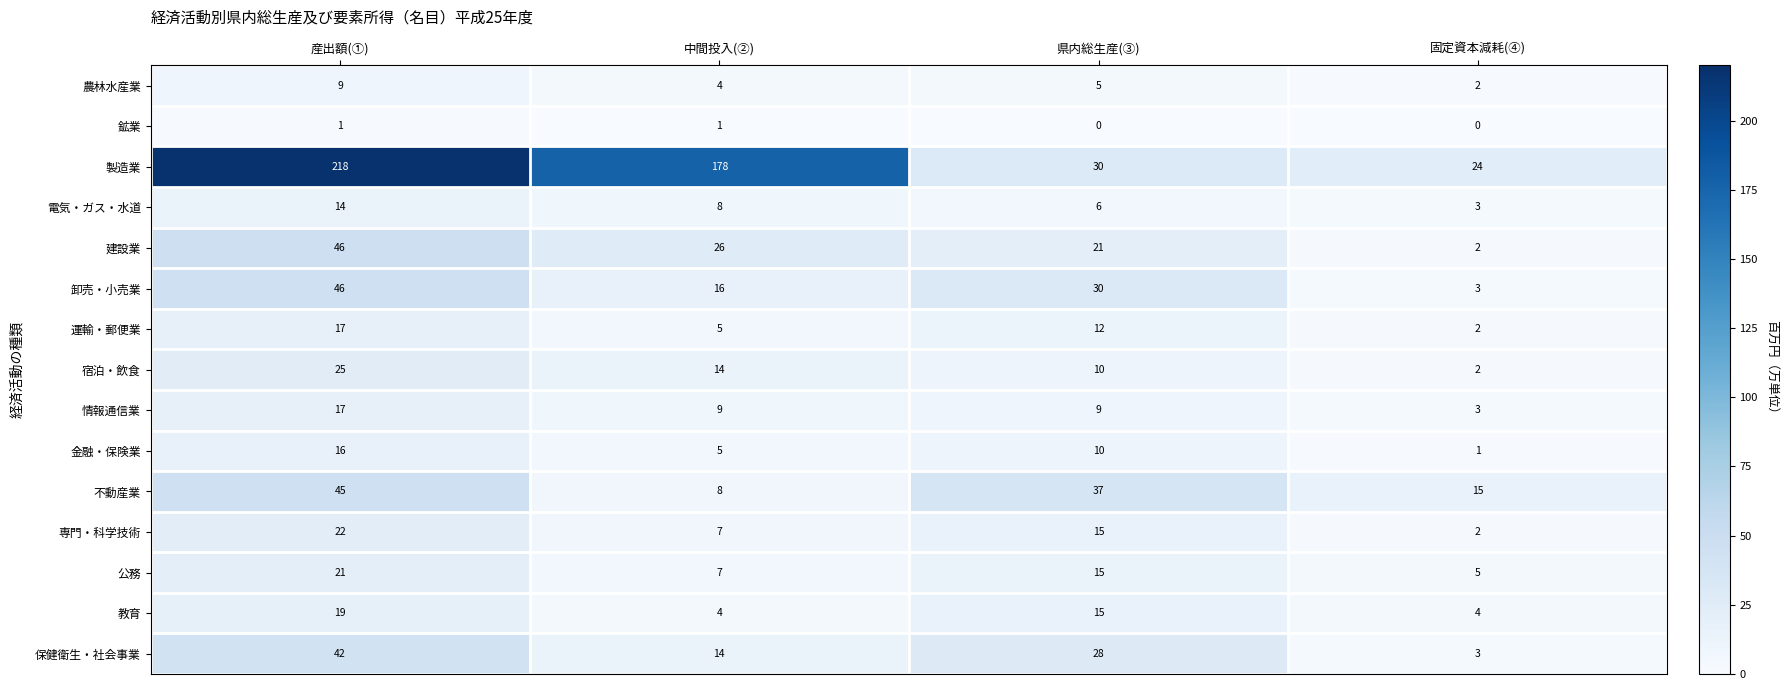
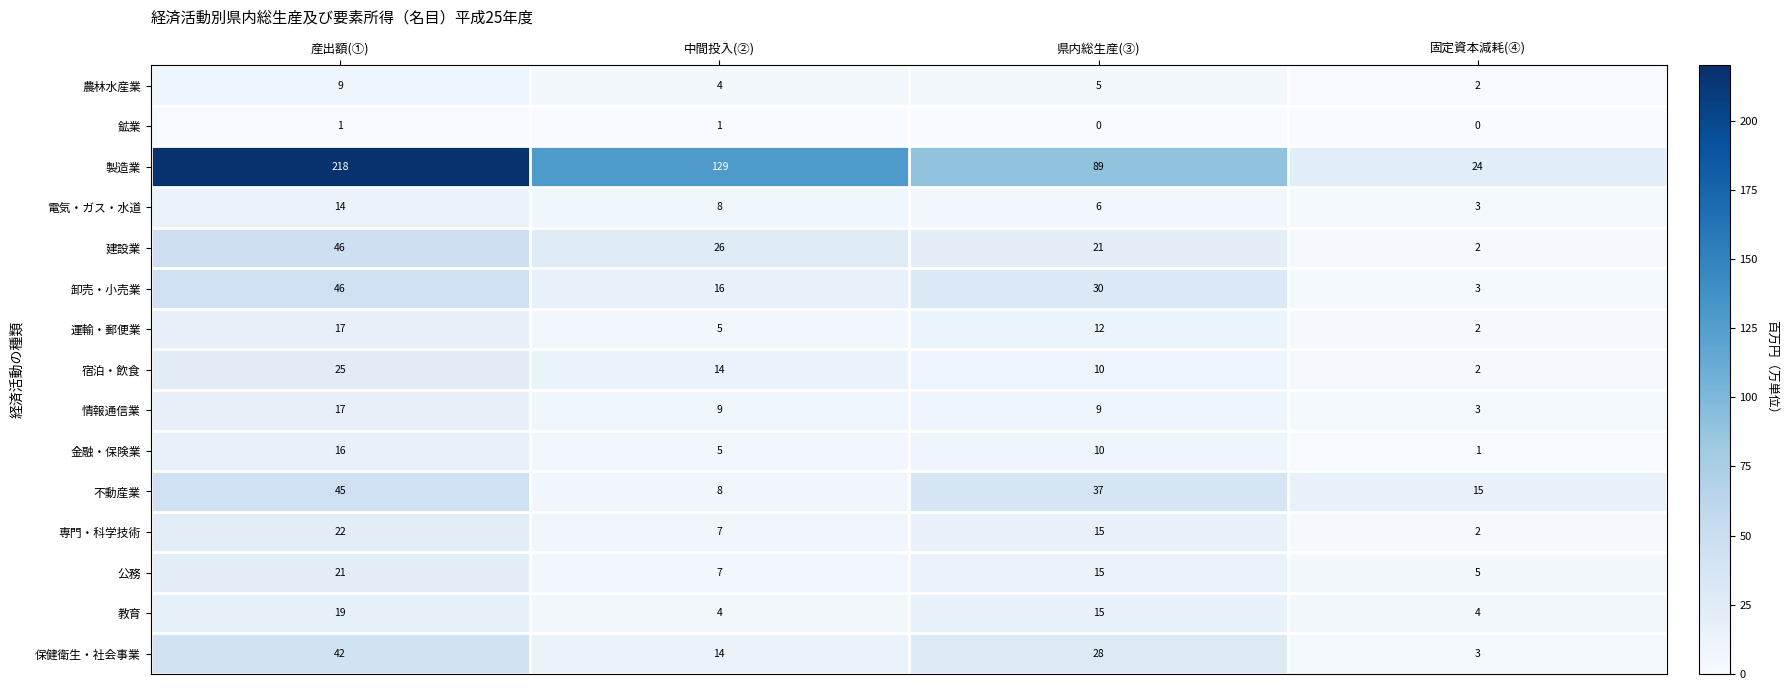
  {
    "農林水産業": {
      "産出額(①)": 9,
      "中間投入(②)": 4,
      "県内総生産(③)": 5,
      "固定資本減耗(④)": 2
    },
    "鉱業": {
      "産出額(①)": 1,
      "中間投入(②)": 1,
      "県内総生産(③)": 0,
      "固定資本減耗(④)": 0
    },
    "製造業": {
      "産出額(①)": 218,
-     "中間投入(②)": 178,
-     "県内総生産(③)": 30,
+     "中間投入(②)": 129,
+     "県内総生産(③)": 89,
      "固定資本減耗(④)": 24
    },
    "電気・ガス・水道": {
      "産出額(①)": 14,
      "中間投入(②)": 8,
      "県内総生産(③)": 6,
      "固定資本減耗(④)": 3
    },
    "建設業": {
      "産出額(①)": 46,
      "中間投入(②)": 26,
      "県内総生産(③)": 21,
      "固定資本減耗(④)": 2
    },
    "卸売・小売業": {
      "産出額(①)": 46,
      "中間投入(②)": 16,
      "県内総生産(③)": 30,
      "固定資本減耗(④)": 3
    },
    "運輸・郵便業": {
      "産出額(①)": 17,
      "中間投入(②)": 5,
      "県内総生産(③)": 12,
      "固定資本減耗(④)": 2
    },
    "宿泊・飲食": {
      "産出額(①)": 25,
      "中間投入(②)": 14,
      "県内総生産(③)": 10,
      "固定資本減耗(④)": 2
    },
    "情報通信業": {
      "産出額(①)": 17,
      "中間投入(②)": 9,
      "県内総生産(③)": 9,
      "固定資本減耗(④)": 3
    },
    "金融・保険業": {
      "産出額(①)": 16,
      "中間投入(②)": 5,
      "県内総生産(③)": 10,
      "固定資本減耗(④)": 1
    },
    "不動産業": {
      "産出額(①)": 45,
      "中間投入(②)": 8,
      "県内総生産(③)": 37,
      "固定資本減耗(④)": 15
    },
    "専門・科学技術": {
      "産出額(①)": 22,
      "中間投入(②)": 7,
      "県内総生産(③)": 15,
      "固定資本減耗(④)": 2
    },
    "公務": {
      "産出額(①)": 21,
      "中間投入(②)": 7,
      "県内総生産(③)": 15,
      "固定資本減耗(④)": 5
    },
    "教育": {
      "産出額(①)": 19,
      "中間投入(②)": 4,
      "県内総生産(③)": 15,
      "固定資本減耗(④)": 4
    },
    "保健衛生・社会事業": {
      "産出額(①)": 42,
      "中間投入(②)": 14,
      "県内総生産(③)": 28,
      "固定資本減耗(④)": 3
    }
  }
